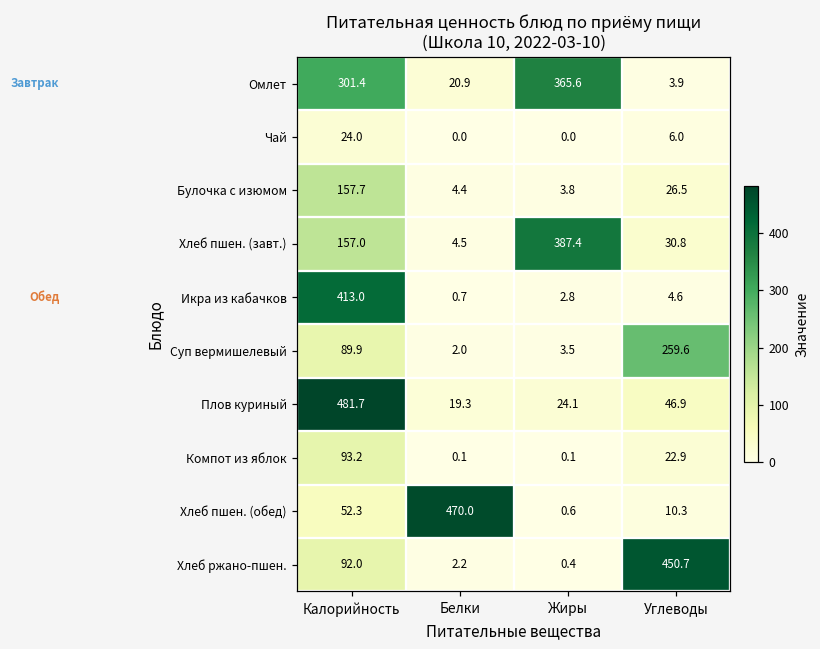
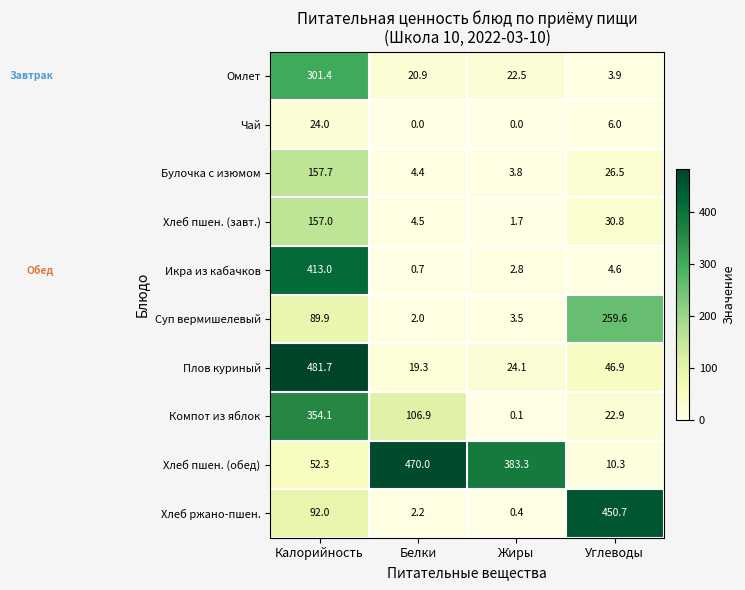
  {
    "Омлет": {
      "Калорийность": 301.4,
      "Белки": 20.9,
-     "Жиры": 365.6,
+     "Жиры": 22.5,
      "Углеводы": 3.9
    },
    "Чай": {
      "Калорийность": 24.0,
      "Белки": 0.0,
      "Жиры": 0.0,
      "Углеводы": 6.0
    },
    "Булочка с изюмом": {
      "Калорийность": 157.7,
      "Белки": 4.4,
      "Жиры": 3.8,
      "Углеводы": 26.5
    },
    "Хлеб пшен. (завт.)": {
      "Калорийность": 157.0,
      "Белки": 4.5,
-     "Жиры": 387.4,
+     "Жиры": 1.7,
      "Углеводы": 30.8
    },
    "Икра из кабачков": {
      "Калорийность": 413.0,
      "Белки": 0.7,
      "Жиры": 2.8,
      "Углеводы": 4.6
    },
    "Суп вермишелевый": {
      "Калорийность": 89.9,
      "Белки": 2.0,
      "Жиры": 3.5,
      "Углеводы": 259.6
    },
    "Плов куриный": {
      "Калорийность": 481.7,
      "Белки": 19.3,
      "Жиры": 24.1,
      "Углеводы": 46.9
    },
    "Компот из яблок": {
-     "Калорийность": 93.2,
-     "Белки": 0.1,
+     "Калорийность": 354.1,
+     "Белки": 106.9,
      "Жиры": 0.1,
      "Углеводы": 22.9
    },
    "Хлеб пшен. (обед)": {
      "Калорийность": 52.3,
      "Белки": 470.0,
-     "Жиры": 0.6,
+     "Жиры": 383.3,
      "Углеводы": 10.3
    },
    "Хлеб ржано-пшен.": {
      "Калорийность": 92.0,
      "Белки": 2.2,
      "Жиры": 0.4,
      "Углеводы": 450.7
    }
  }
